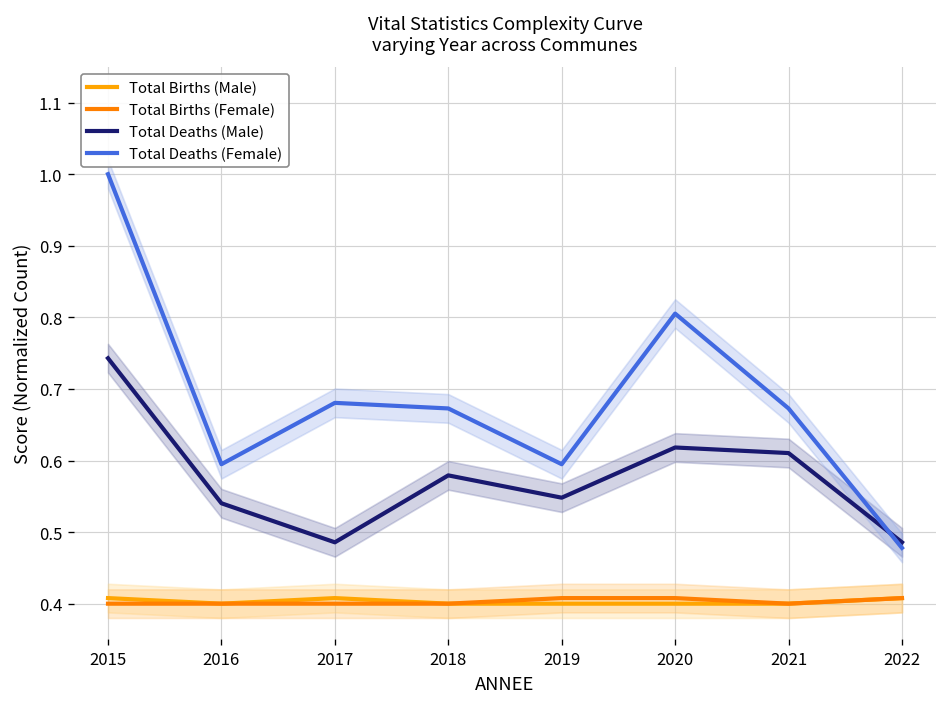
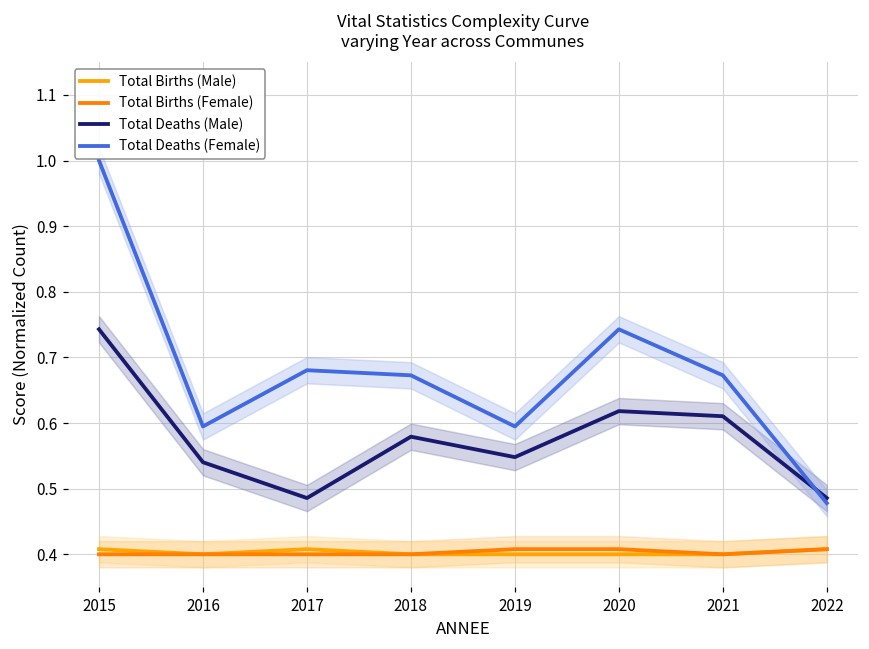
  {
    "Total Deaths (Male)": {
      "2015": 0.74,
      "2016": 0.54,
      "2017": 0.49,
      "2018": 0.58,
      "2019": 0.55,
      "2020": 0.62,
      "2021": 0.61,
      "2022": 0.49
    },
    "Total Deaths (Female)": {
      "2015": 1.00,
      "2016": 0.59,
      "2017": 0.68,
      "2018": 0.67,
      "2019": 0.59,
-     "2020": 0.81,
+     "2020": 0.74,
      "2021": 0.67,
      "2022": 0.48
    }
  }
